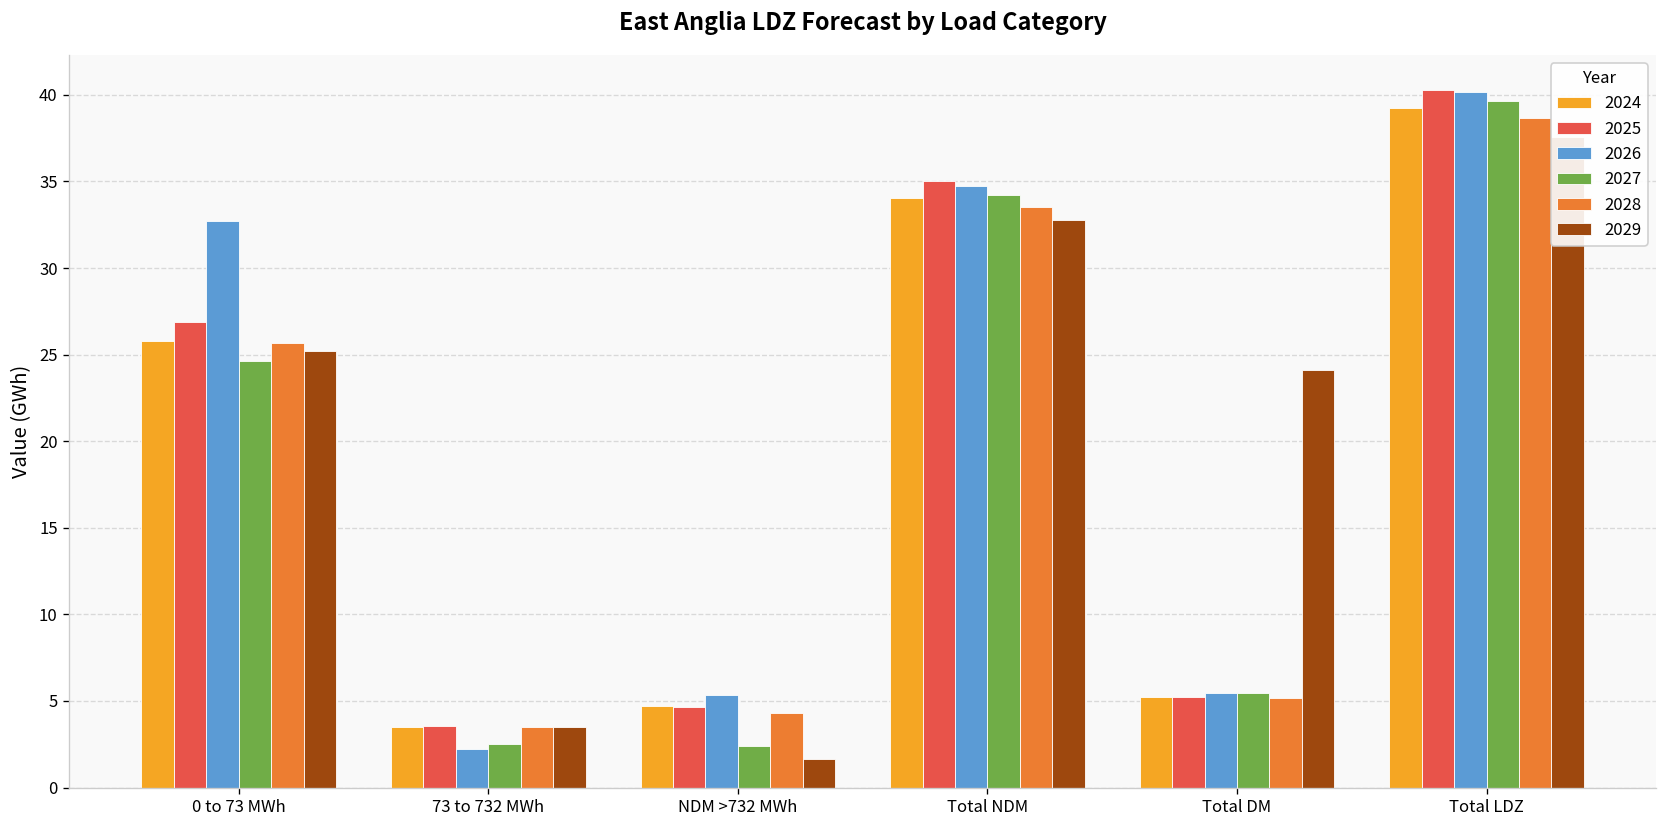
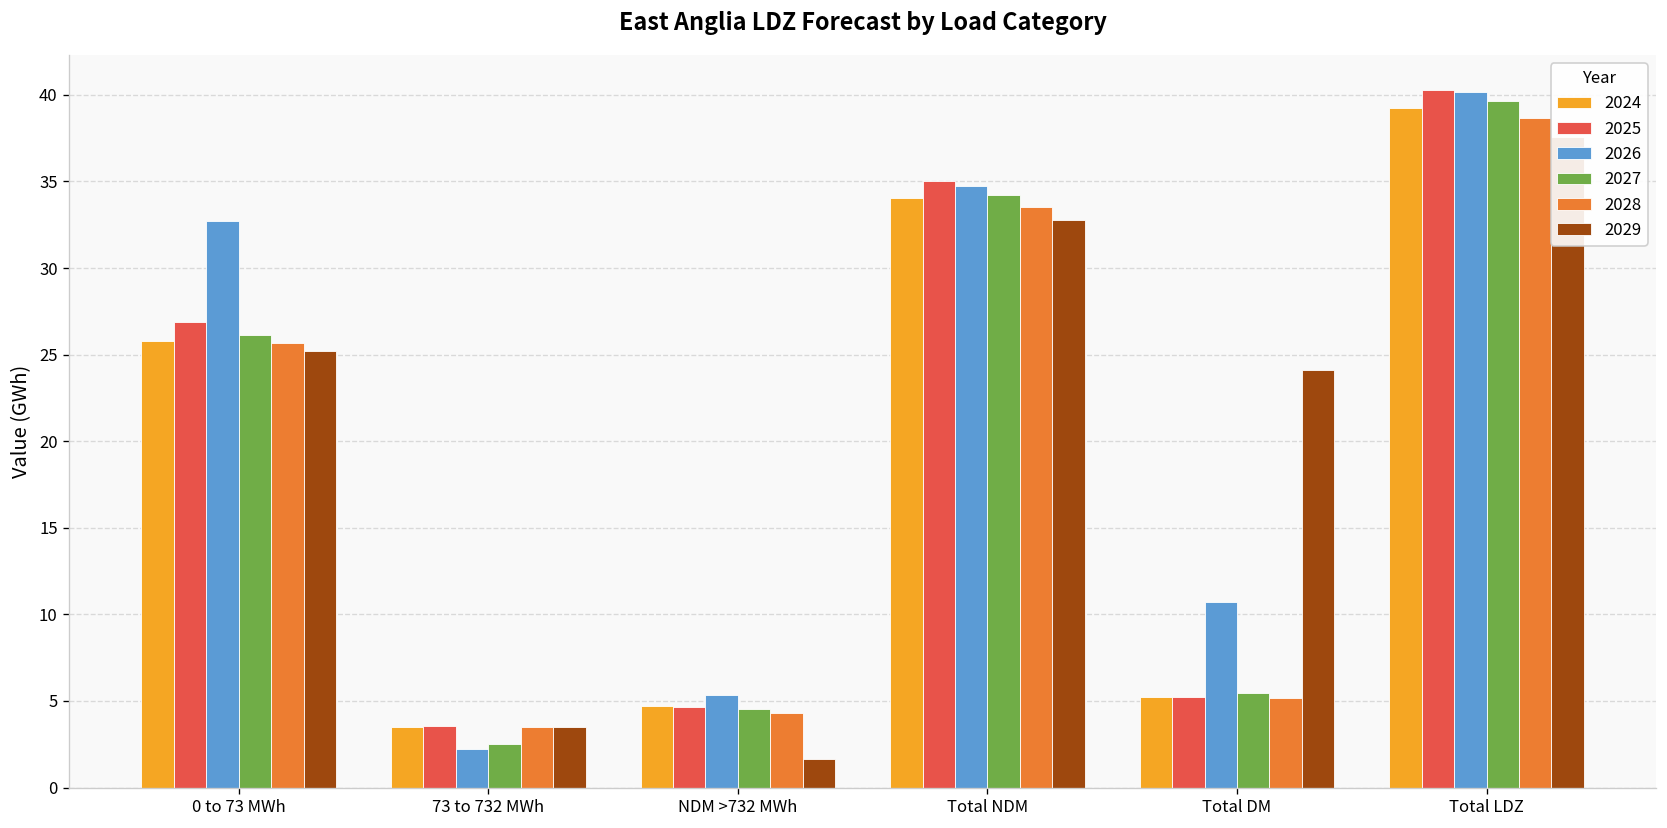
  {
    "2026": {
      "0 to 73 MWh": 32.7,
      "73 to 732 MWh": 2.2,
      "NDM >732 MWh": 5.4,
      "Total NDM": 34.7,
-     "Total DM": 5.4,
+     "Total DM": 10.7,
      "Total LDZ": 40.2
    },
    "2027": {
-     "0 to 73 MWh": 24.6,
+     "0 to 73 MWh": 26.1,
      "73 to 732 MWh": 2.5,
-     "NDM >732 MWh": 2.4,
+     "NDM >732 MWh": 4.5,
      "Total NDM": 34.2,
      "Total DM": 5.5,
      "Total LDZ": 39.7
    },
    "2029": {
      "0 to 73 MWh": 25.2,
      "73 to 732 MWh": 3.5,
      "NDM >732 MWh": 1.7,
      "Total NDM": 32.8,
      "Total DM": 24.1
    }
  }
